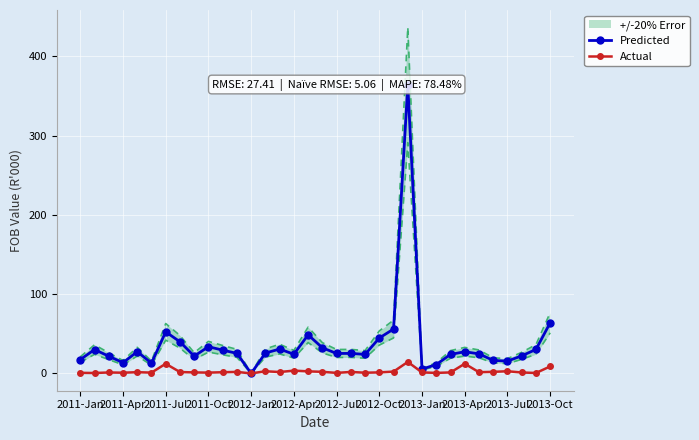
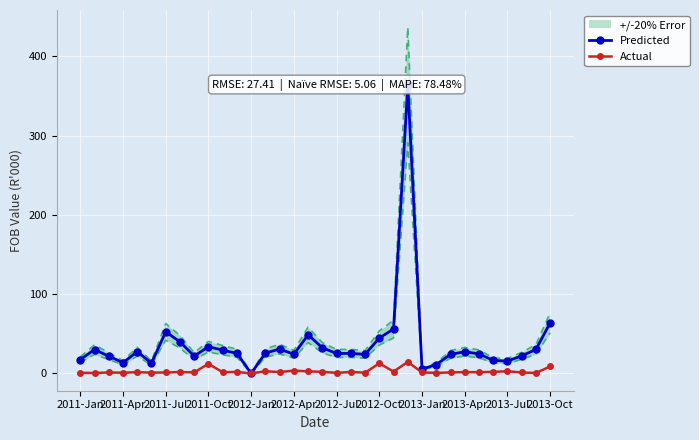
  {
    "Predicted": {
      "2011-Jan": 20,
      "2011-Jul": 50,
      "2011-Oct": 30,
      "2012-Apr": 20,
      "2012-Jul": 30,
      "2012-Oct": 40,
      "2013-Apr": 30,
      "2013-Oct": 60
    },
    "Actual": {
      "2011-Jan": 0,
      "2011-Apr": 0,
-     "2011-Jul": 10,
-     "2011-Oct": 0,
+     "2011-Jul": 0,
+     "2011-Oct": 10,
      "2012-Apr": 0,
      "2012-Jul": 0,
-     "2012-Oct": 0,
-     "2013-Apr": 10,
+     "2012-Oct": 10,
+     "2013-Apr": 0,
      "2013-Jul": 0,
      "2013-Oct": 10
    }
  }
